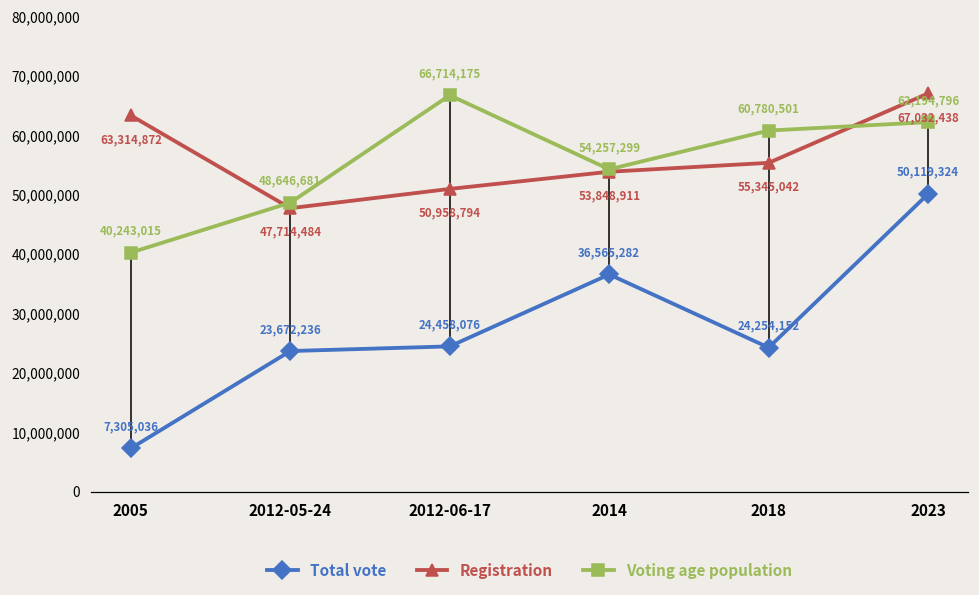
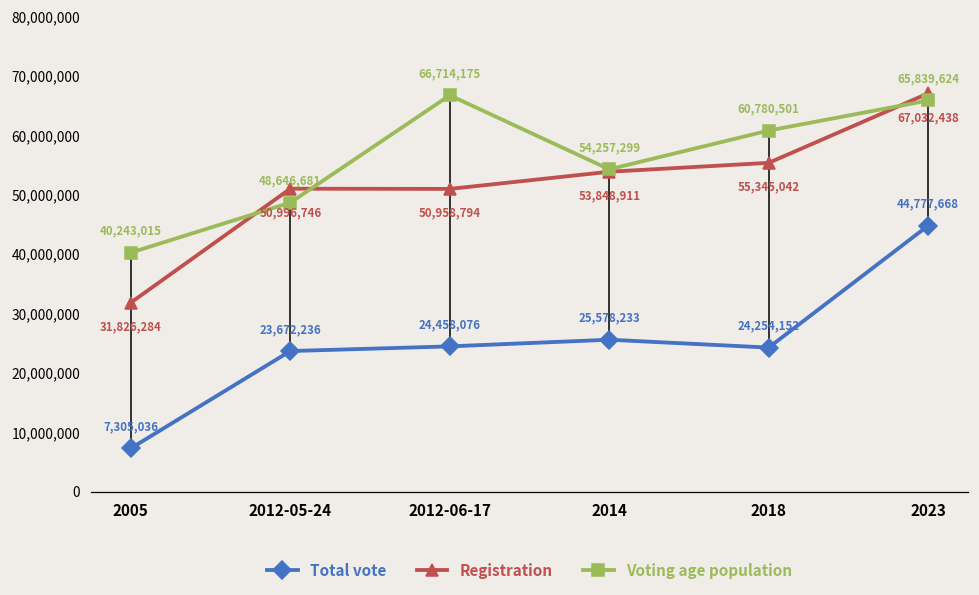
  {
    "Total vote": {
-     "2014": "36,565,282",
-     "2023": "50,119,324"
+     "2014": "25,578,233",
+     "2023": "44,777,668"
    },
    "Registration": {
-     "2005": "63,314,872",
-     "2012-05-24": "47,714,484",
+     "2005": "31,826,284",
+     "2012-05-24": "50,996,746",
      "2012-06-17": "50,958,794",
      "2018": "55,345,042"
    },
    "Voting age population": {
-     "2023": "62,194,796"
+     "2023": "65,839,624"
    }
  }
